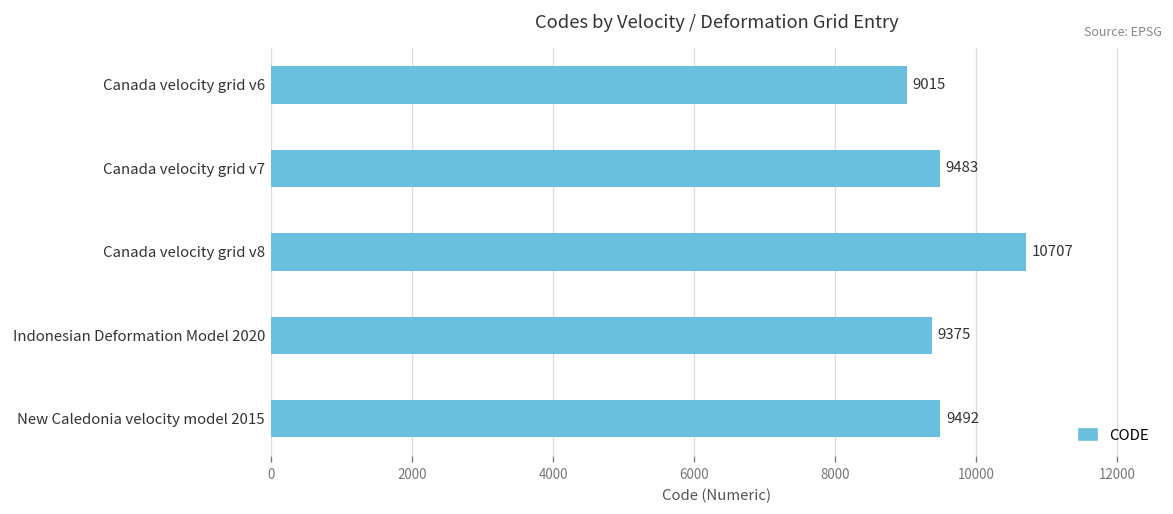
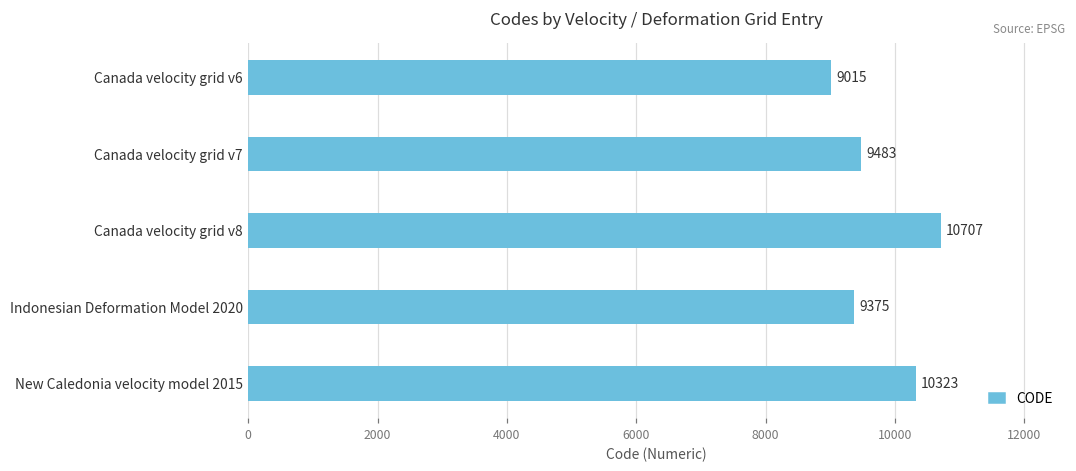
  {
    "Canada velocity grid v6": 9015,
    "Canada velocity grid v7": 9483,
    "Canada velocity grid v8": 10707,
    "Indonesian Deformation Model 2020": 9375,
-   "New Caledonia velocity model 2015": 9492
+   "New Caledonia velocity model 2015": 10323
  }
